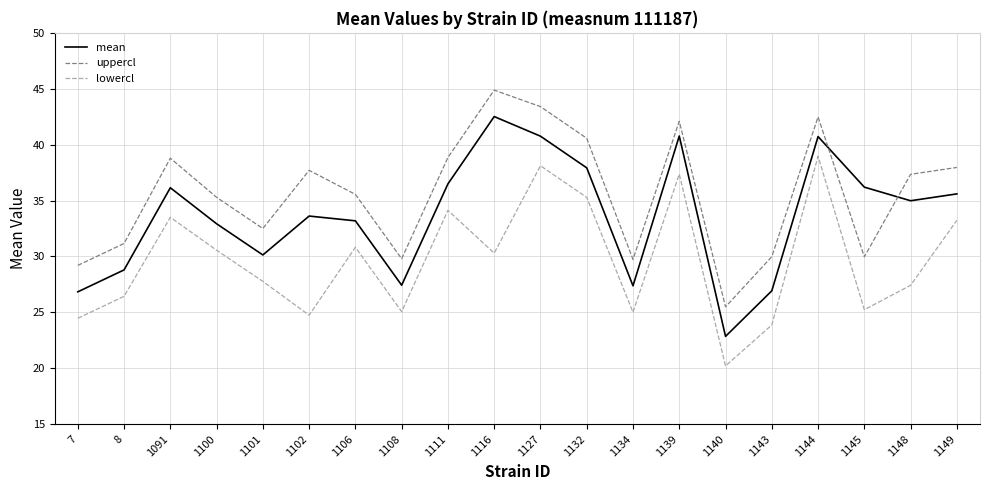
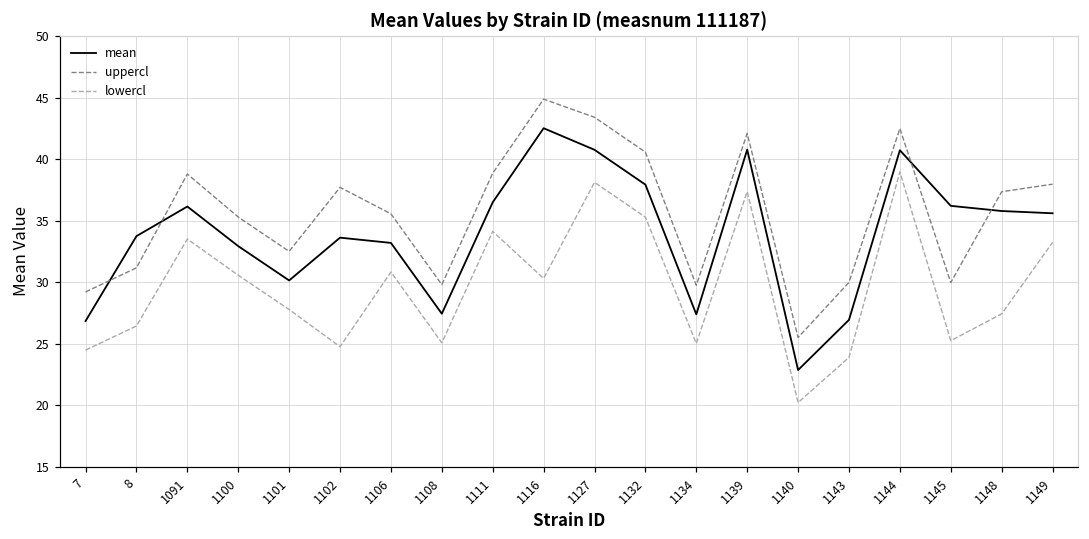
  {
    "mean": {
      "7": 26.8,
-     "8": 28.8,
+     "8": 33.7,
      "1091": 36.1,
      "1100": 32.9,
      "1101": 30.1,
      "1102": 33.6,
      "1106": 33.2,
      "1108": 27.4,
      "1111": 36.5,
      "1116": 42.5,
      "1127": 40.8,
      "1132": 37.9,
      "1134": 27.4,
      "1139": 40.8,
      "1140": 22.9,
      "1143": 26.9,
      "1144": 40.7,
      "1145": 36.2,
-     "1148": 35.0,
+     "1148": 35.8,
      "1149": 35.6
    },
    "uppercl": {
      "7": 29.2,
      "8": 31.2,
      "1091": 38.8,
      "1100": 35.3,
      "1101": 32.5,
      "1102": 37.7,
      "1106": 35.6,
      "1108": 29.8,
      "1111": 38.9,
      "1116": 44.9,
      "1127": 43.4,
      "1132": 40.6,
      "1134": 29.7,
      "1139": 42.1,
      "1140": 25.5,
      "1143": 30.0,
      "1144": 42.5,
      "1145": 30.0,
      "1148": 37.3,
      "1149": 38.0
    },
    "lowercl": {
      "7": 24.5,
      "8": 26.4,
      "1091": 33.5,
      "1100": 30.6,
      "1101": 27.8,
      "1102": 24.7,
      "1106": 30.8,
      "1108": 25.1,
      "1111": 34.1,
      "1116": 30.3,
      "1127": 38.1,
      "1132": 35.3,
      "1134": 25.0,
      "1139": 37.4,
      "1140": 20.2,
      "1143": 23.9,
      "1144": 39.0,
      "1145": 25.2,
      "1148": 27.4,
      "1149": 33.2
    }
  }
